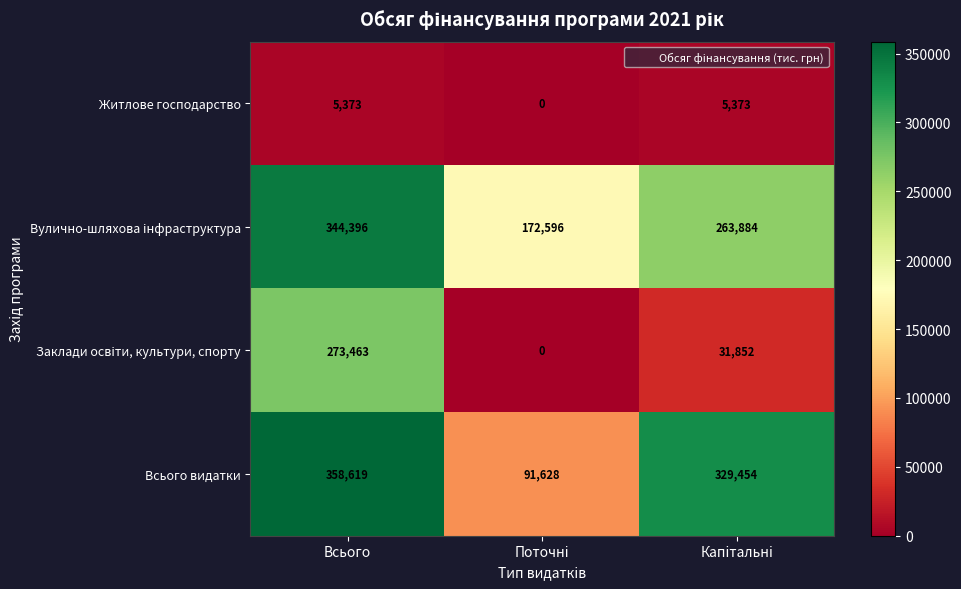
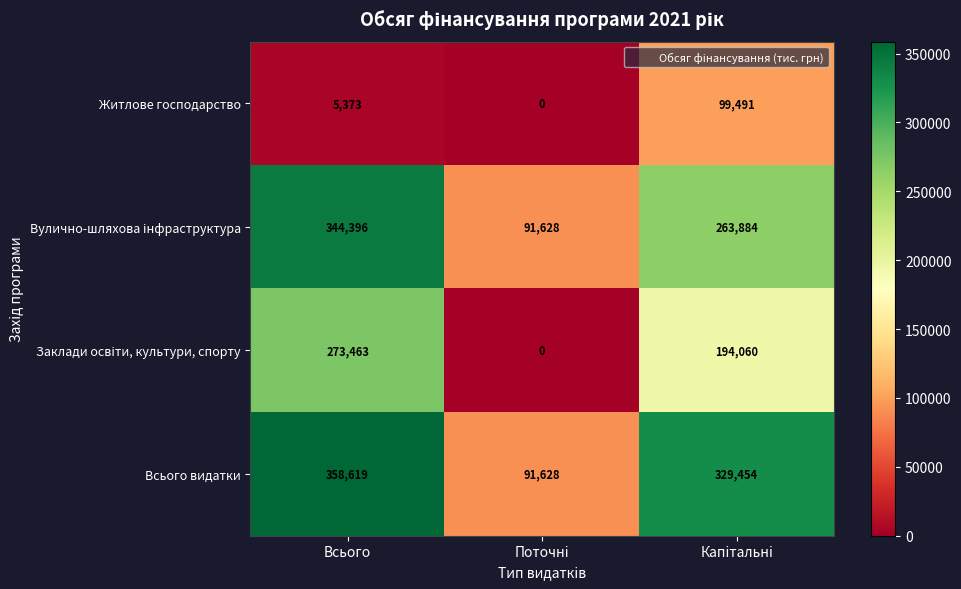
  {
    "Житлове господарство": {
      "Всього": "5,373",
      "Поточні": "0",
-     "Капітальні": "5,373"
+     "Капітальні": "99,491"
    },
    "Вулично-шляхова інфраструктура": {
      "Всього": "344,396",
-     "Поточні": "172,596",
+     "Поточні": "91,628",
      "Капітальні": "263,884"
    },
    "Заклади освіти, культури, спорту": {
      "Всього": "273,463",
      "Поточні": "0",
-     "Капітальні": "31,852"
+     "Капітальні": "194,060"
    },
    "Всього видатки": {
      "Всього": "358,619",
      "Поточні": "91,628",
      "Капітальні": "329,454"
    }
  }
